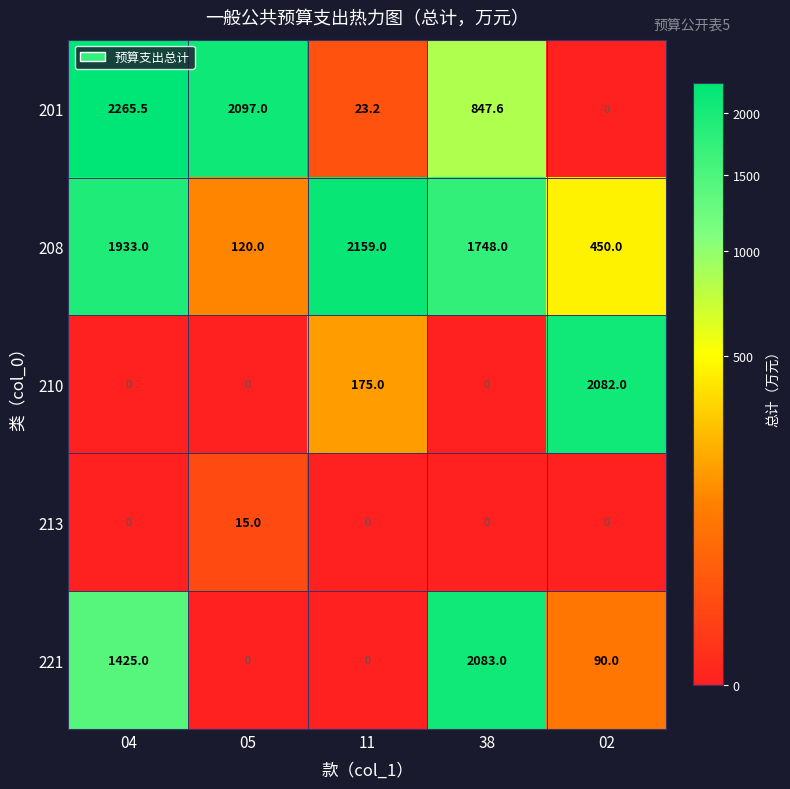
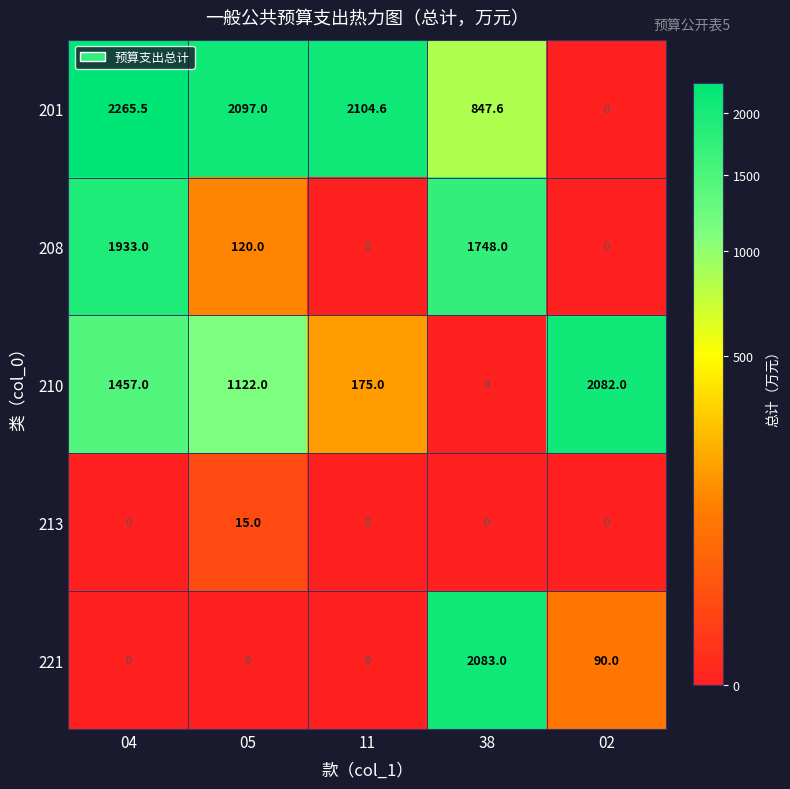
  {
    "201": {
      "04": 2265.5,
      "05": 2097.0,
-     "11": 23.2,
+     "11": 2104.6,
      "38": 847.6,
      "02": 0
    },
    "208": {
      "04": 1933.0,
      "05": 120.0,
-     "11": 2159.0,
+     "11": 0,
      "38": 1748.0,
-     "02": 450.0
+     "02": 0
    },
    "210": {
-     "04": 0,
-     "05": 0,
+     "04": 1457.0,
+     "05": 1122.0,
      "11": 175.0,
      "38": 0,
      "02": 2082.0
    },
    "213": {
      "04": 0,
      "05": 15.0,
      "11": 0,
      "38": 0,
      "02": 0
    },
    "221": {
-     "04": 1425.0,
+     "04": 0,
      "05": 0,
      "11": 0,
      "38": 2083.0,
      "02": 90.0
    }
  }
